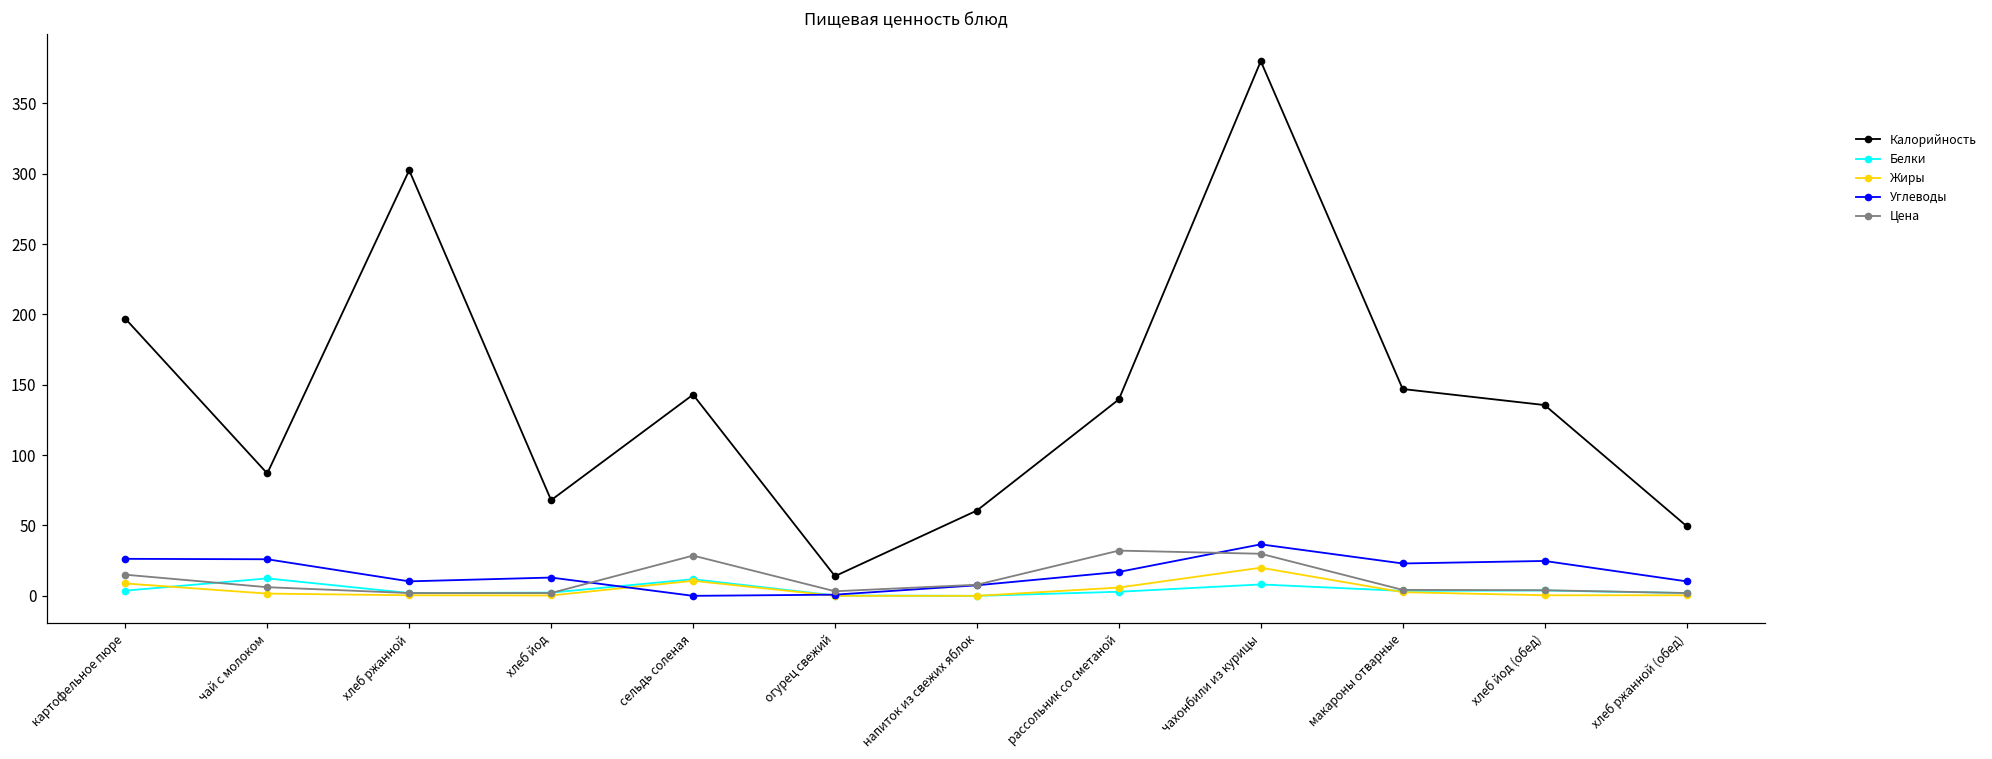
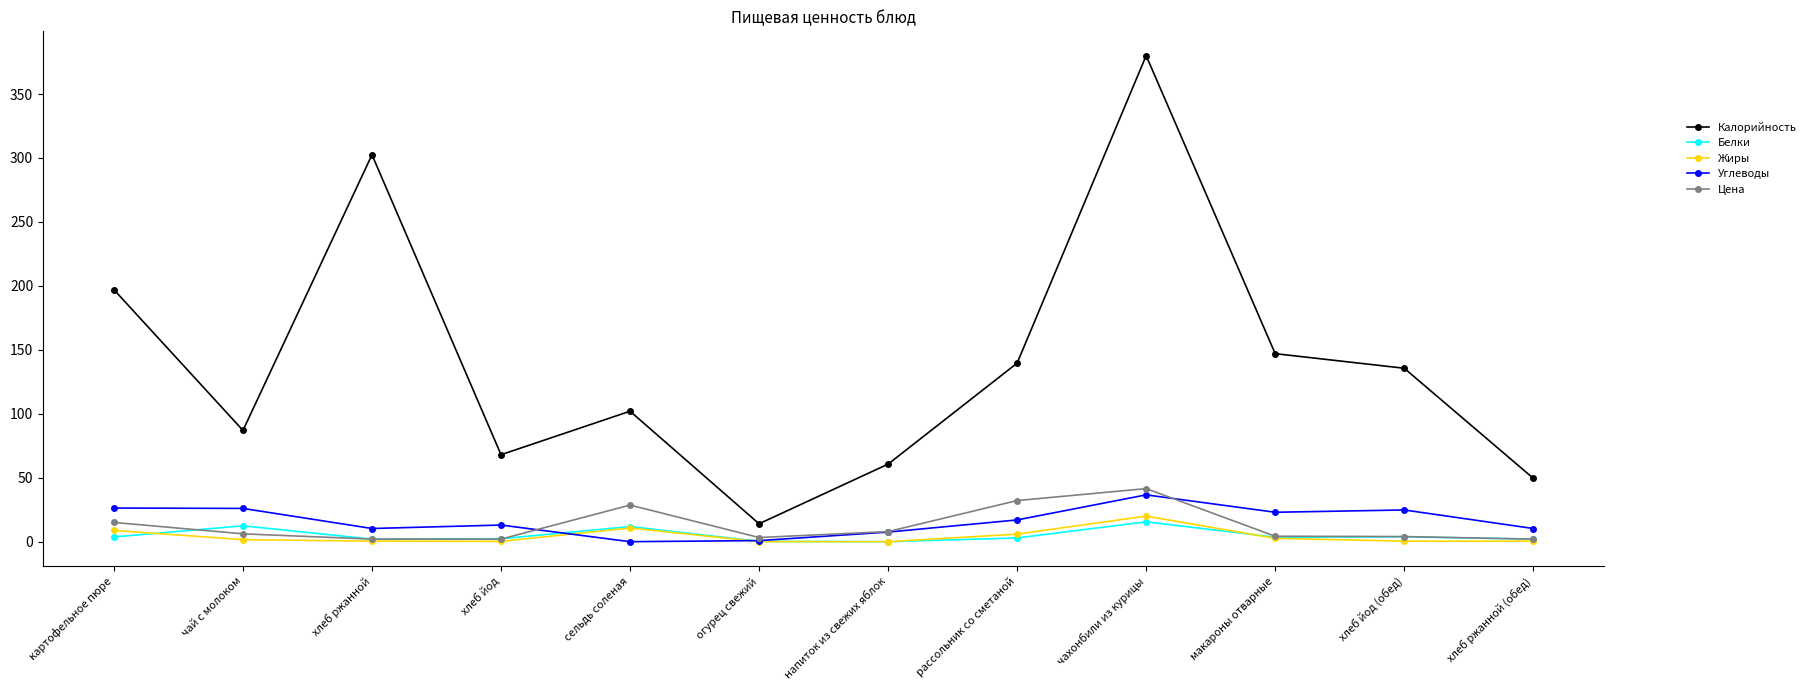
  {
    "Калорийность": {
      "картофельное пюре": 197,
      "чай с молоком": 87,
      "хлеб ржанной": 303,
      "хлеб йод": 68,
-     "сельдь соленая": 143,
+     "сельдь соленая": 102,
      "огурец свежий": 14,
      "напиток из свежих яблок": 61,
      "рассольник со сметаной": 140,
      "чахонбили из курицы": 380,
      "макароны отварные": 147,
      "хлеб йод (обед)": 136,
      "хлеб ржанной (обед)": 50
    },
    "Белки": {
      "картофельное пюре": 4,
      "чай с молоком": 12,
      "рассольник со сметаной": 3,
-     "чахонбили из курицы": 8
+     "чахонбили из курицы": 16
    },
    "Жиры": {
      "картофельное пюре": 9,
      "чай с молоком": 2,
      "рассольник со сметаной": 6,
      "чахонбили из курицы": 20,
      "хлеб йод (обед)": 0
    },
    "Углеводы": {
      "картофельное пюре": 26,
      "чай с молоком": 26,
      "хлеб ржанной": 10,
      "хлеб йод": 13,
      "сельдь соленая": 0,
      "рассольник со сметаной": 17,
      "чахонбили из курицы": 37,
      "макароны отварные": 23,
      "хлеб йод (обед)": 25,
      "хлеб ржанной (обед)": 10
    },
    "Цена": {
      "картофельное пюре": 15,
      "чай с молоком": 6,
      "сельдь соленая": 29,
      "огурец свежий": 3,
      "рассольник со сметаной": 32,
-     "чахонбили из курицы": 30
+     "чахонбили из курицы": 41
    }
  }
